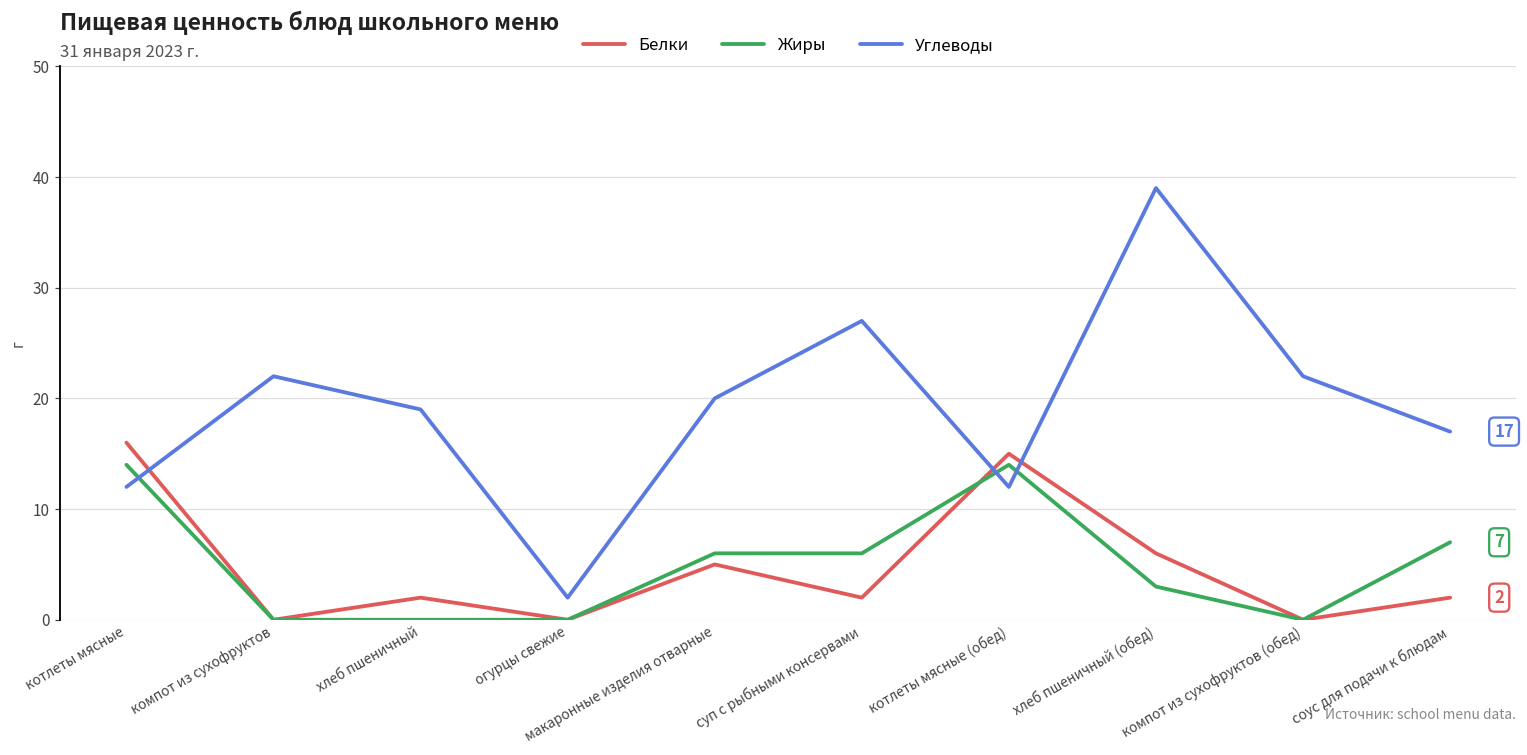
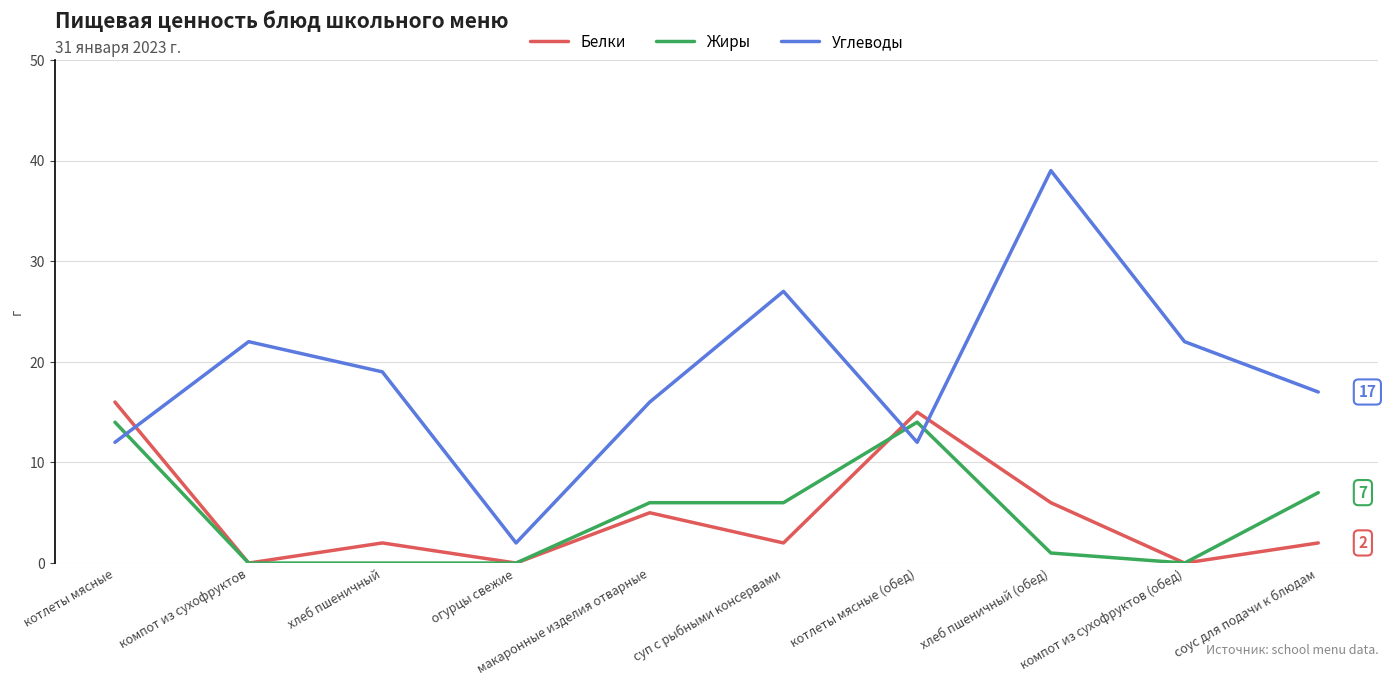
  {
    "Белки": {
      "котлеты мясные": 16,
      "хлеб пшеничный": 2,
      "макаронные изделия отварные": 5,
      "суп с рыбными консервами": 2,
      "котлеты мясные (обед)": 15,
      "хлеб пшеничный (обед)": 6,
      "соус для подачи к блюдам": 2
    },
    "Жиры": {
      "котлеты мясные": 14,
      "хлеб пшеничный": 0,
      "макаронные изделия отварные": 6,
      "суп с рыбными консервами": 6,
      "котлеты мясные (обед)": 14,
-     "хлеб пшеничный (обед)": 3,
+     "хлеб пшеничный (обед)": 1,
      "соус для подачи к блюдам": 7
    },
    "Углеводы": {
      "котлеты мясные": 12,
      "компот из сухофруктов": 22,
      "хлеб пшеничный": 19,
      "огурцы свежие": 2,
-     "макаронные изделия отварные": 20,
+     "макаронные изделия отварные": 16,
      "суп с рыбными консервами": 27,
      "котлеты мясные (обед)": 12,
      "хлеб пшеничный (обед)": 39,
      "компот из сухофруктов (обед)": 22,
      "соус для подачи к блюдам": 17
    }
  }
